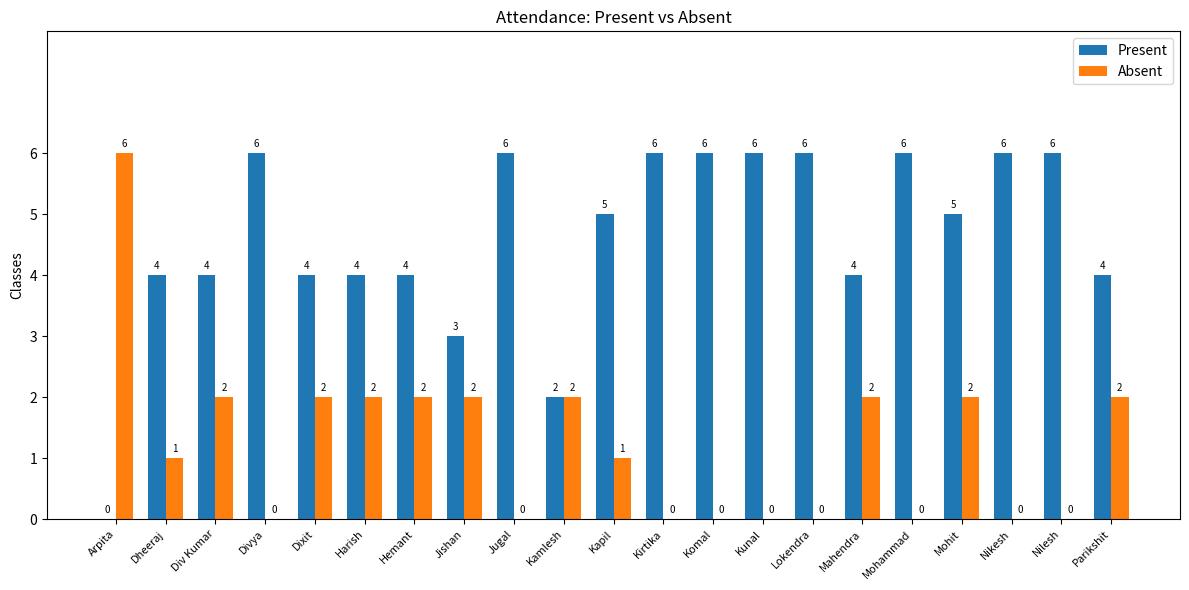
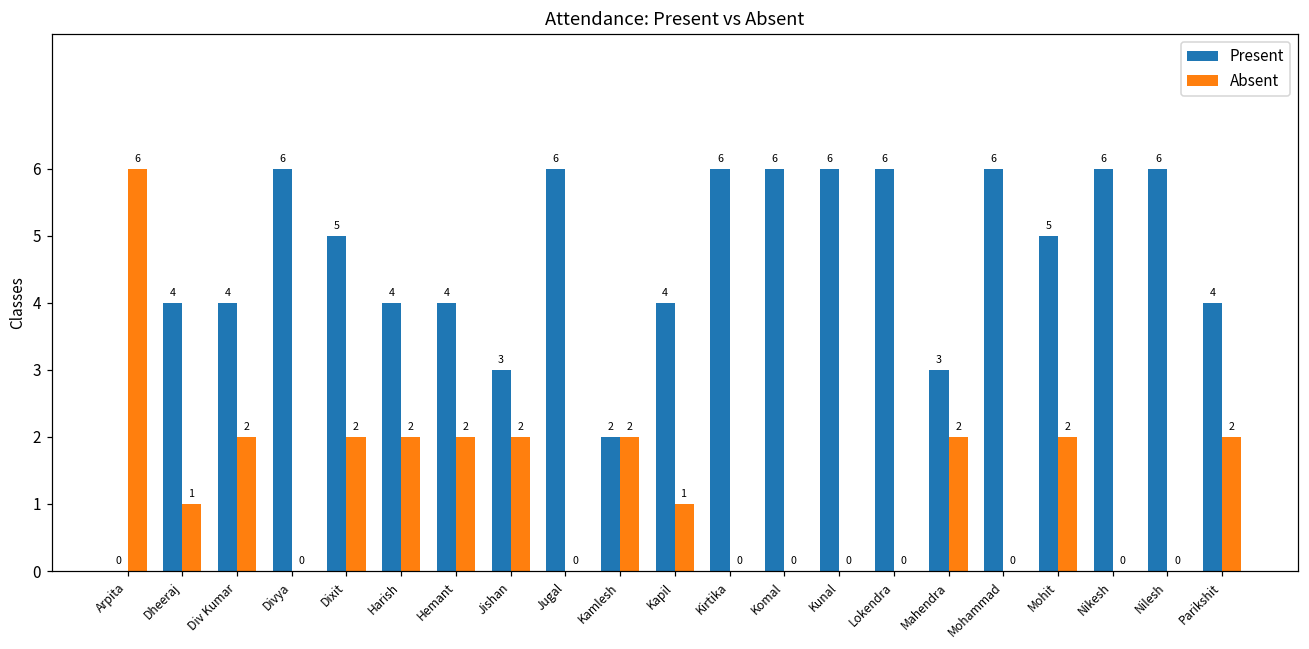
  {
    "Present": {
      "Arpita": 0,
      "Dheeraj": 4,
      "Div Kumar": 4,
      "Divya": 6,
-     "Dixit": 4,
+     "Dixit": 5,
      "Harish": 4,
      "Hemant": 4,
      "Jishan": 3,
      "Jugal": 6,
      "Kamlesh": 2,
-     "Kapil": 5,
+     "Kapil": 4,
      "Kirtika": 6,
      "Komal": 6,
      "Kunal": 6,
      "Lokendra": 6,
-     "Mahendra": 4,
+     "Mahendra": 3,
      "Mohammad": 6,
      "Mohit": 5,
      "Nikesh": 6,
      "Nilesh": 6,
      "Parikshit": 4
    },
    "Absent": {
      "Arpita": 6,
      "Dheeraj": 1,
      "Div Kumar": 2,
      "Divya": 0,
      "Dixit": 2,
      "Harish": 2,
      "Hemant": 2,
      "Jishan": 2,
      "Jugal": 0,
      "Kamlesh": 2,
      "Kapil": 1,
      "Kirtika": 0,
      "Komal": 0,
      "Kunal": 0,
      "Lokendra": 0,
      "Mahendra": 2,
      "Mohammad": 0,
      "Mohit": 2,
      "Nikesh": 0,
      "Nilesh": 0,
      "Parikshit": 2
    }
  }
